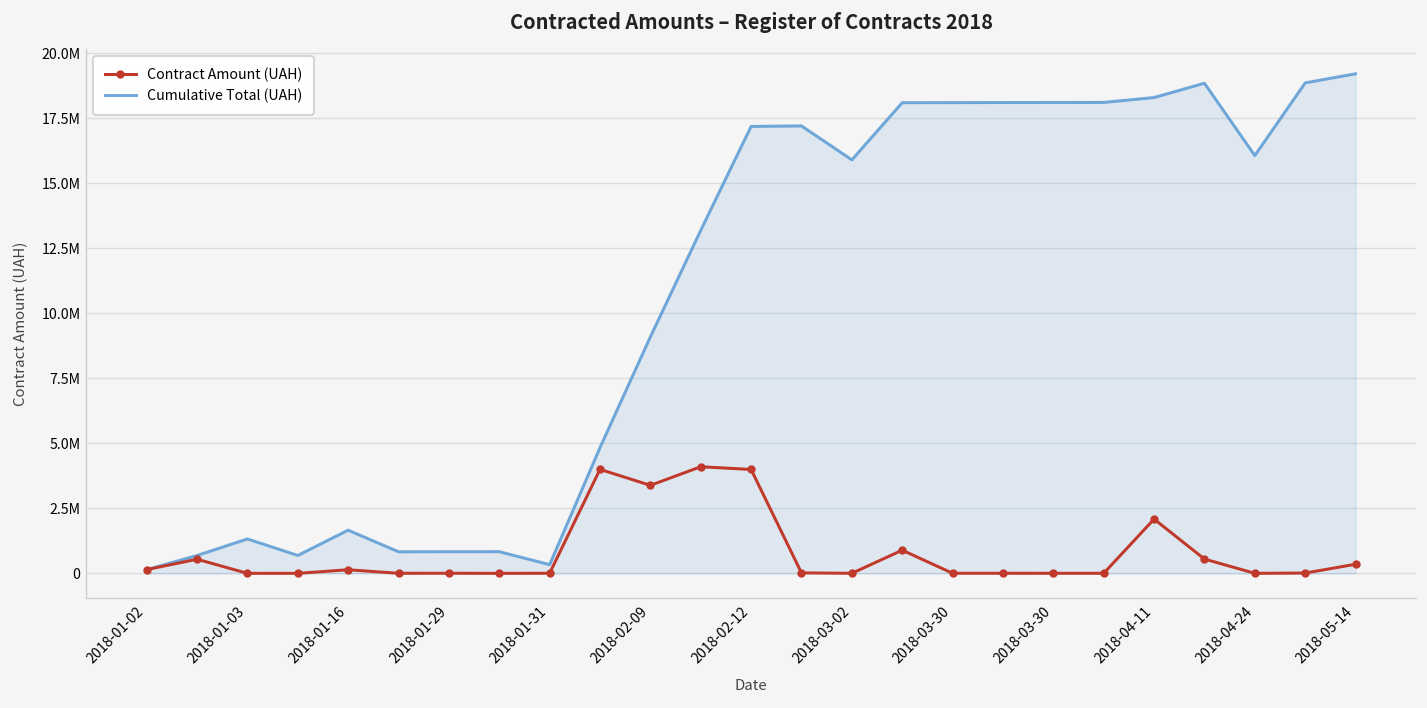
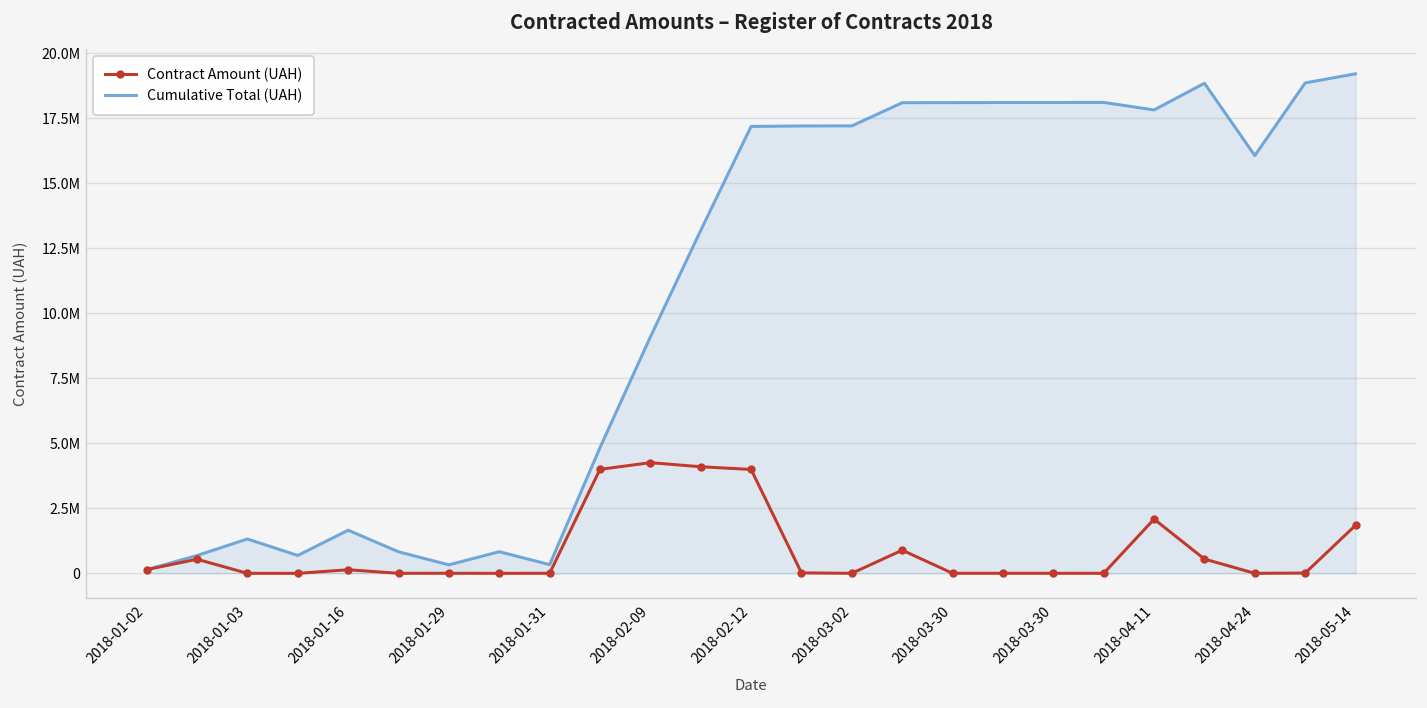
  {
    "Contract Amount (UAH)": {
      "2018-01-03": 0,
      "2018-01-16": 100000,
      "2018-01-29": 0,
      "2018-01-31": 0,
-     "2018-02-09": 3400000,
+     "2018-02-09": 4300000,
      "2018-03-02": 0,
      "2018-04-11": 2100000,
      "2018-04-24": 0,
-     "2018-05-14": 400000
+     "2018-05-14": 1800000
    },
    "Cumulative Total (UAH)": {
      "2018-01-03": 1300000,
      "2018-01-16": 1700000,
-     "2018-01-29": 800000,
+     "2018-01-29": 300000,
      "2018-01-31": 300000,
      "2018-02-09": 9100000,
-     "2018-03-02": 15900000,
-     "2018-04-11": 18300000,
+     "2018-03-02": 17200000,
+     "2018-04-11": 17800000,
      "2018-04-24": 16100000,
      "2018-05-14": 19200000
    }
  }
